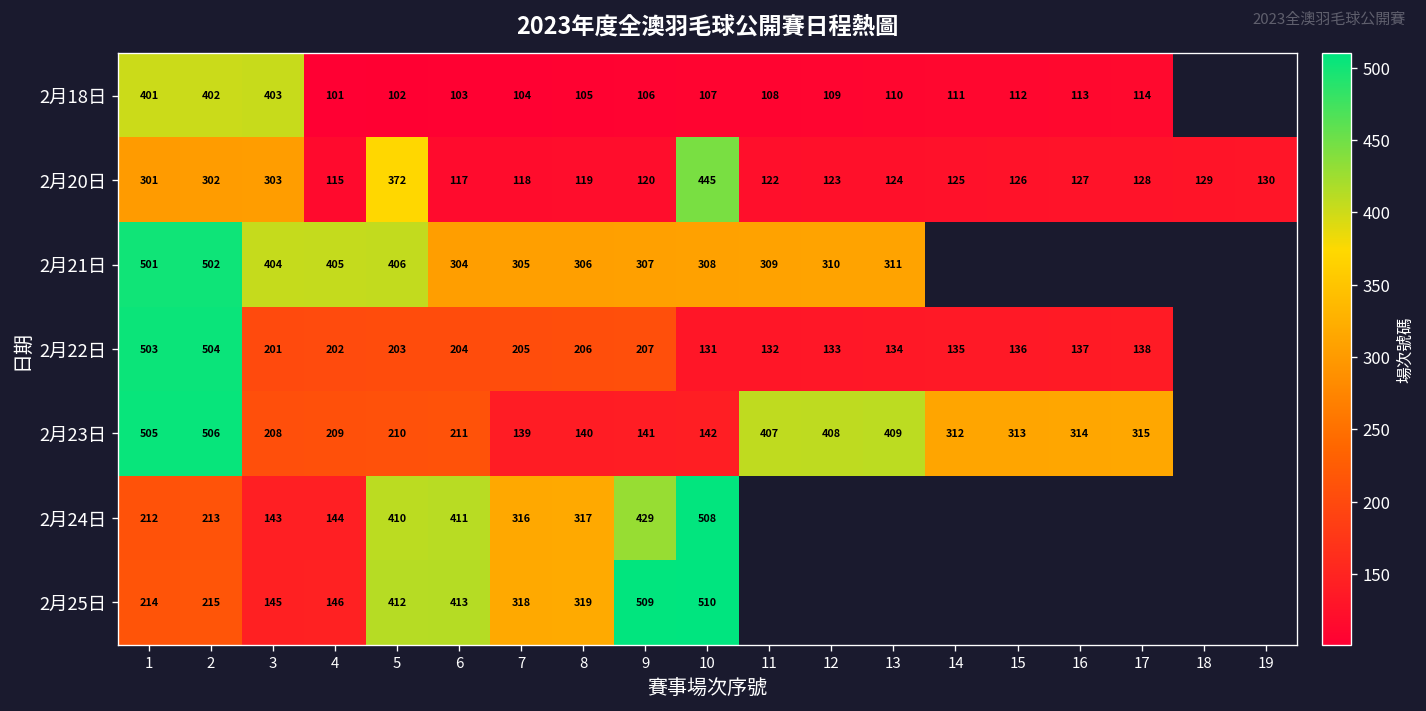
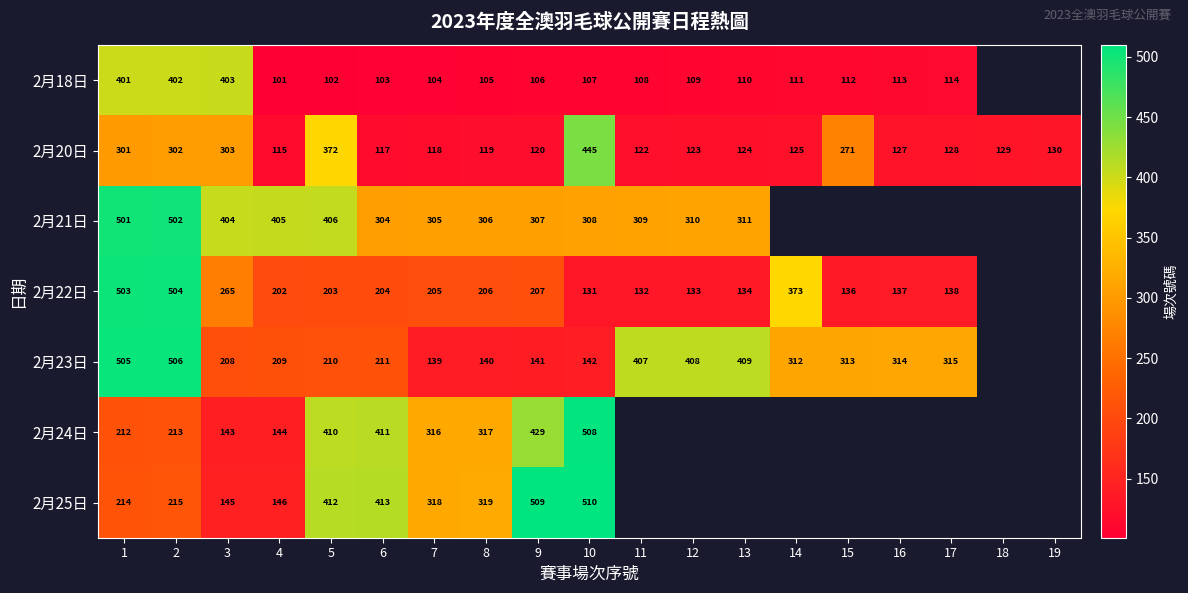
  {
    "2月18日": {
      "1": 401,
      "2": 402,
      "3": 403,
      "4": 101,
      "5": 102,
      "6": 103,
      "7": 104,
      "8": 105,
      "9": 106,
      "10": 107,
      "11": 108,
      "12": 109,
      "13": 110,
      "14": 111,
      "15": 112,
      "16": 113,
      "17": 114
    },
    "2月20日": {
      "1": 301,
      "2": 302,
      "3": 303,
      "4": 115,
      "5": 372,
      "6": 117,
      "7": 118,
      "8": 119,
      "9": 120,
      "10": 445,
      "11": 122,
      "12": 123,
      "13": 124,
      "14": 125,
-     "15": 126,
+     "15": 271,
      "16": 127,
      "17": 128,
      "18": 129,
      "19": 130
    },
    "2月21日": {
      "1": 501,
      "2": 502,
      "3": 404,
      "4": 405,
      "5": 406,
      "6": 304,
      "7": 305,
      "8": 306,
      "9": 307,
      "10": 308,
      "11": 309,
      "12": 310,
      "13": 311
    },
    "2月22日": {
      "1": 503,
      "2": 504,
-     "3": 201,
+     "3": 265,
      "4": 202,
      "5": 203,
      "6": 204,
      "7": 205,
      "8": 206,
      "9": 207,
      "10": 131,
      "11": 132,
      "12": 133,
      "13": 134,
-     "14": 135,
+     "14": 373,
      "15": 136,
      "16": 137,
      "17": 138
    },
    "2月23日": {
      "1": 505,
      "2": 506,
      "3": 208,
      "4": 209,
      "5": 210,
      "6": 211,
      "7": 139,
      "8": 140,
      "9": 141,
      "10": 142,
      "11": 407,
      "12": 408,
      "13": 409,
      "14": 312,
      "15": 313,
      "16": 314,
      "17": 315
    },
    "2月24日": {
      "1": 212,
      "2": 213,
      "3": 143,
      "4": 144,
      "5": 410,
      "6": 411,
      "7": 316,
      "8": 317,
      "9": 429,
      "10": 508
    },
    "2月25日": {
      "1": 214,
      "2": 215,
      "3": 145,
      "4": 146,
      "5": 412,
      "6": 413,
      "7": 318,
      "8": 319,
      "9": 509,
      "10": 510
    }
  }
